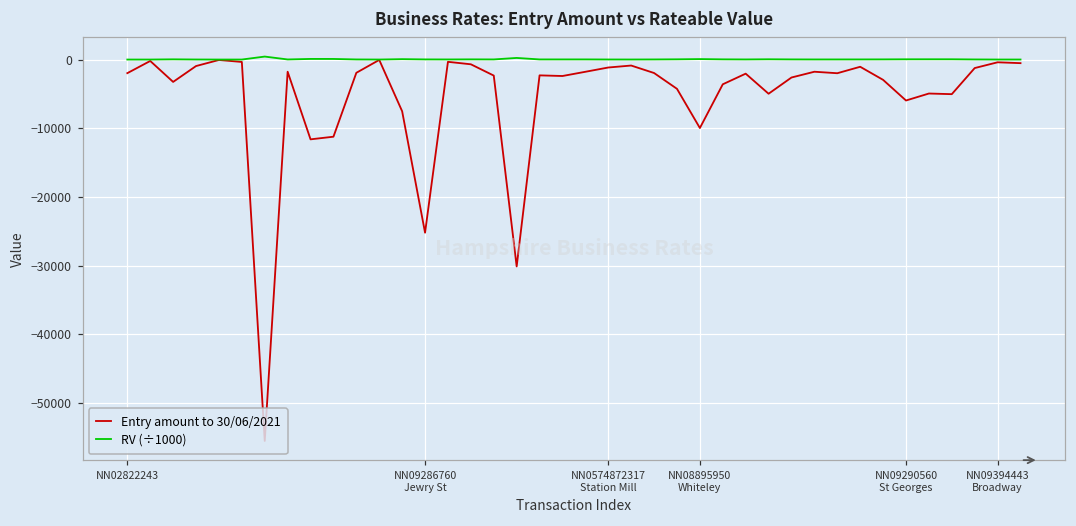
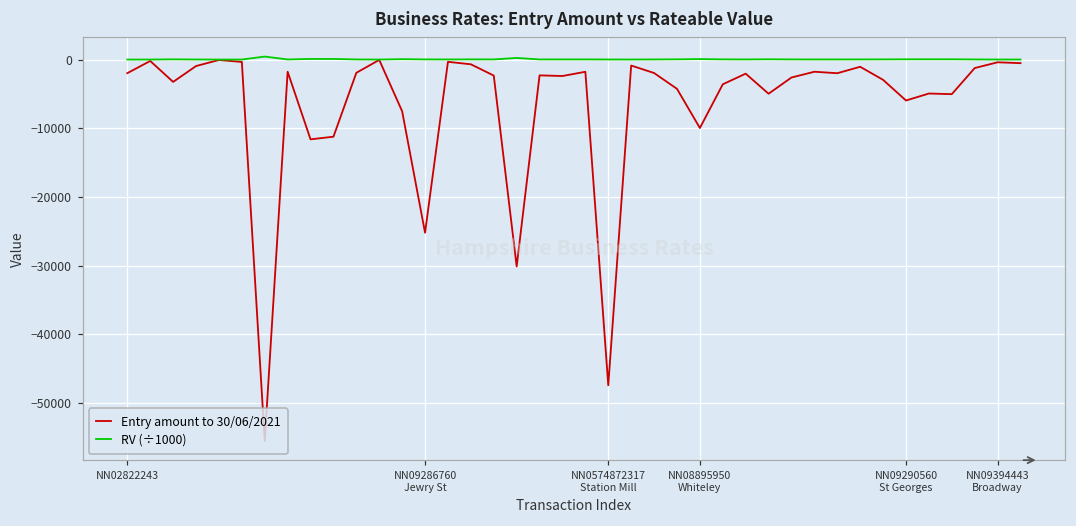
  {
    "Entry amount to 30/06/2021": {
      "NN02822243": -2000,
      "NN09286760 Jewry St": -25000,
-     "NN0574872317 Station Mill": -1000,
+     "NN0574872317 Station Mill": -47000,
      "NN08895950 Whiteley": -10000,
      "NN09290560 St Georges": -6000
    },
    "RV (÷1000)": {
      "NN02822243": 0,
      "NN09286760 Jewry St": 0,
      "NN0574872317 Station Mill": 0,
      "NN08895950 Whiteley": 0,
      "NN09290560 St Georges": 0
    }
  }
